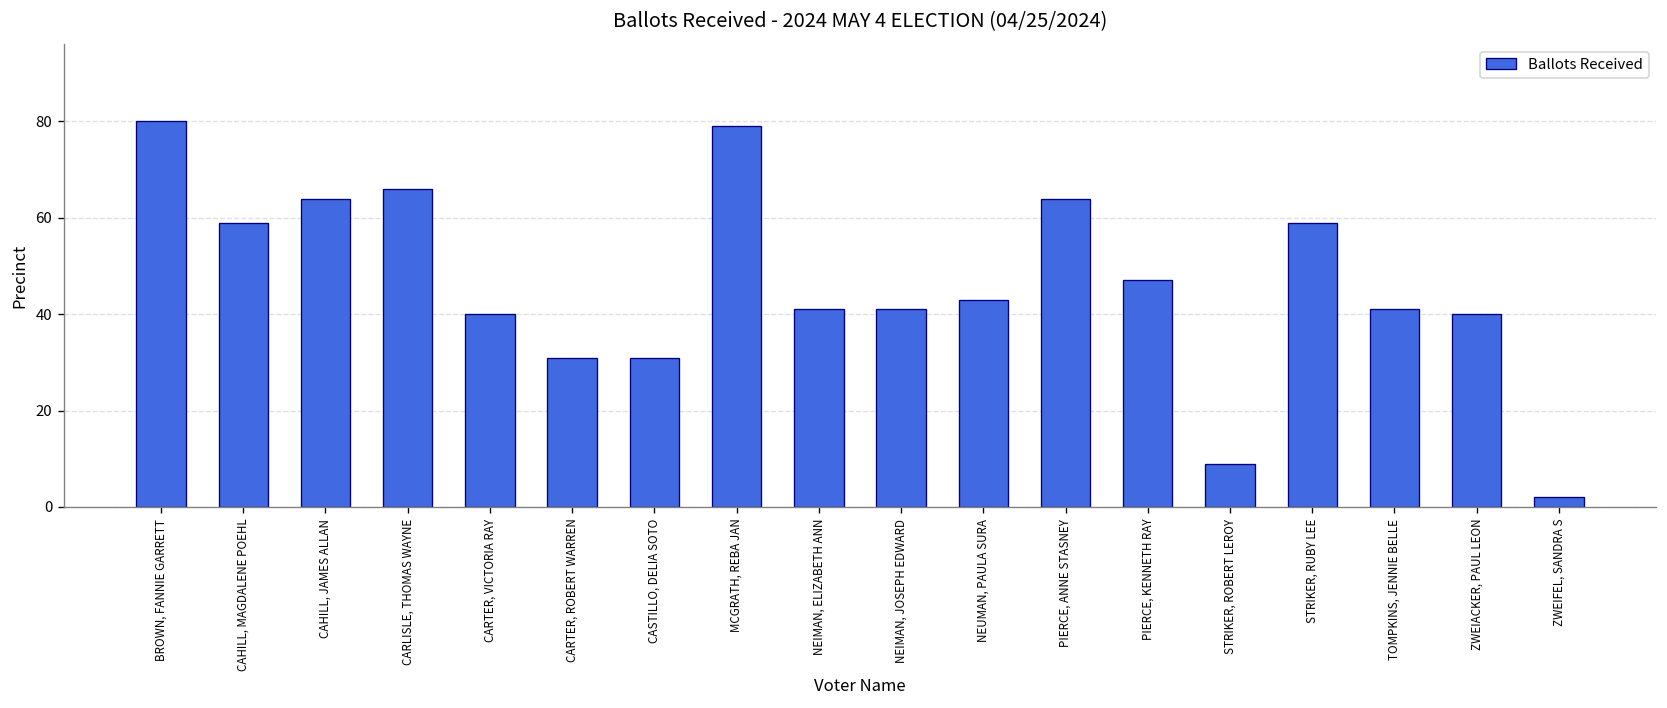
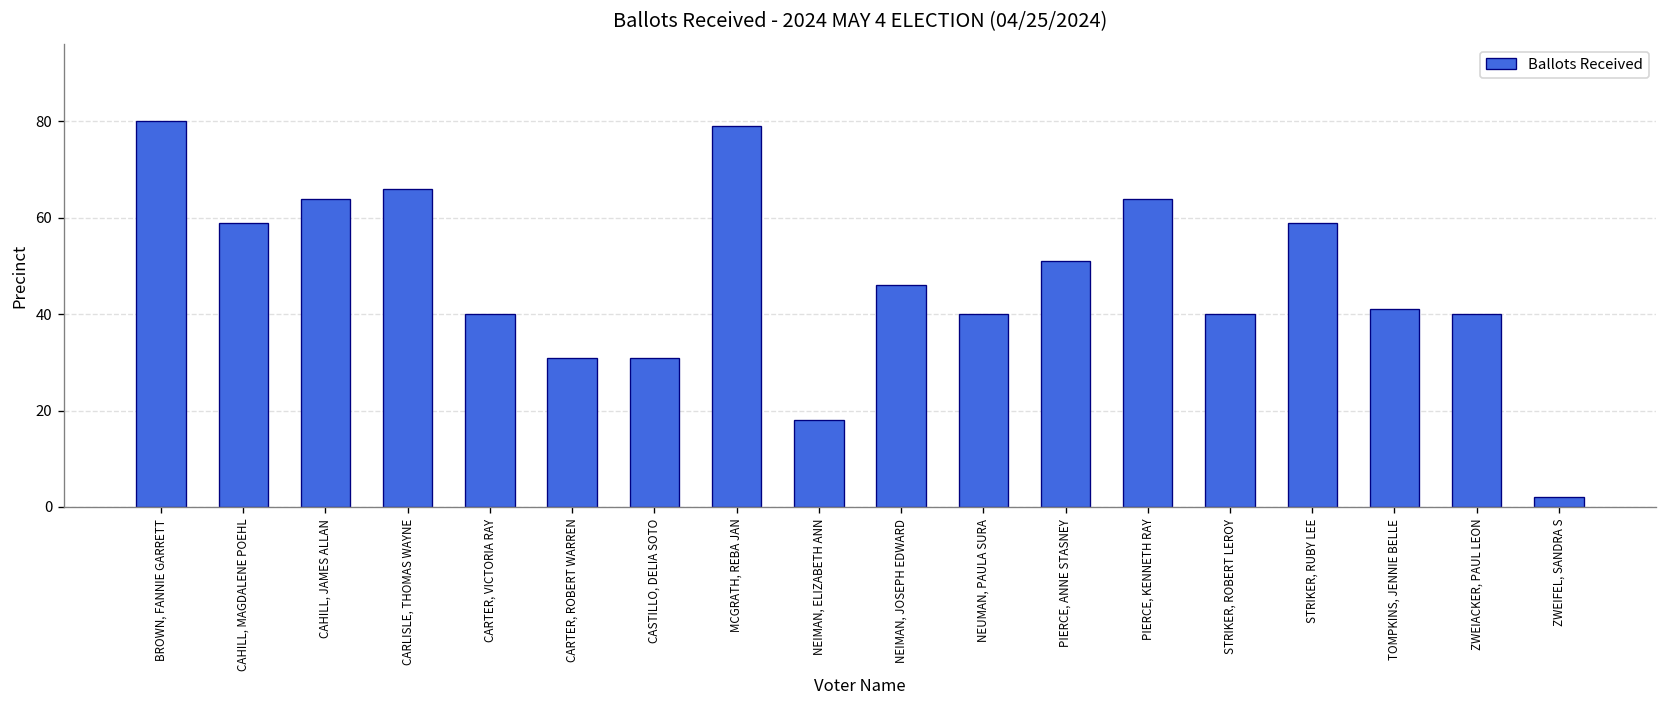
  {
    "BROWN, FANNIE GARRETT": 80,
    "CAHILL, MAGDALENE POEHL": 59,
    "CAHILL, JAMES ALLAN": 64,
    "CARLISLE, THOMAS WAYNE": 66,
    "CARTER, VICTORIA RAY": 40,
    "CARTER, ROBERT WARREN": 31,
    "CASTILLO, DELIA SOTO": 31,
    "MCGRATH, REBA JAN": 79,
-   "NEIMAN, ELIZABETH ANN": 41,
-   "NEIMAN, JOSEPH EDWARD": 41,
-   "NEUMAN, PAULA SURA": 43,
-   "PIERCE, ANNE STASNEY": 64,
-   "PIERCE, KENNETH RAY": 47,
-   "STRIKER, ROBERT LEROY": 9,
+   "NEIMAN, ELIZABETH ANN": 18,
+   "NEIMAN, JOSEPH EDWARD": 46,
+   "NEUMAN, PAULA SURA": 40,
+   "PIERCE, ANNE STASNEY": 51,
+   "PIERCE, KENNETH RAY": 64,
+   "STRIKER, ROBERT LEROY": 40,
    "STRIKER, RUBY LEE": 59,
    "TOMPKINS, JENNIE BELLE": 41,
    "ZWEIACKER, PAUL LEON": 40,
    "ZWEIFEL, SANDRA S": 2
  }
